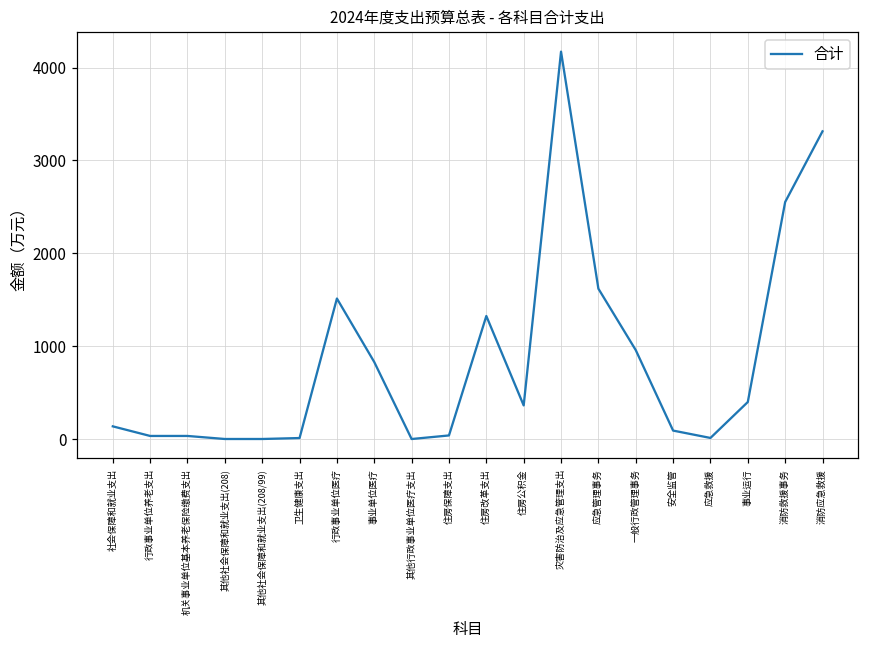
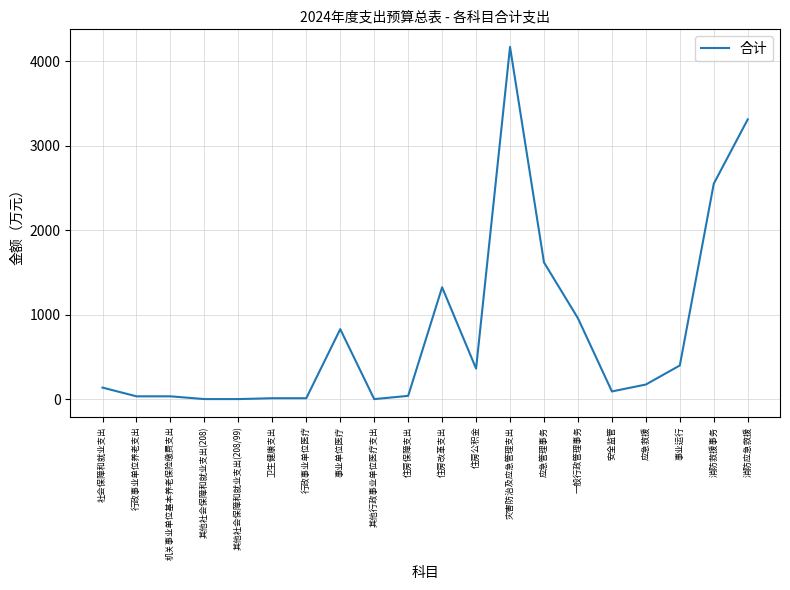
  {
    "社会保障和就业支出": 100,
    "行政事业单位养老支出": 0,
    "机关事业单位基本养老保险缴费支出": 0,
    "其他社会保障和就业支出(208)": 0,
    "其他社会保障和就业支出(208/99)": 0,
    "卫生健康支出": 0,
-   "行政事业单位医疗": 1500,
+   "行政事业单位医疗": 0,
    "事业单位医疗": 800,
    "其他行政事业单位医疗支出": 0,
    "住房保障支出": 0,
    "住房改革支出": 1300,
    "住房公积金": 400,
    "灾害防治及应急管理支出": 4200,
    "应急管理事务": 1600,
    "一般行政管理事务": 1000,
    "安全监管": 100,
-   "应急救援": 0,
+   "应急救援": 200,
    "事业运行": 400,
    "消防救援事务": 2600,
    "消防应急救援": 3300
  }
